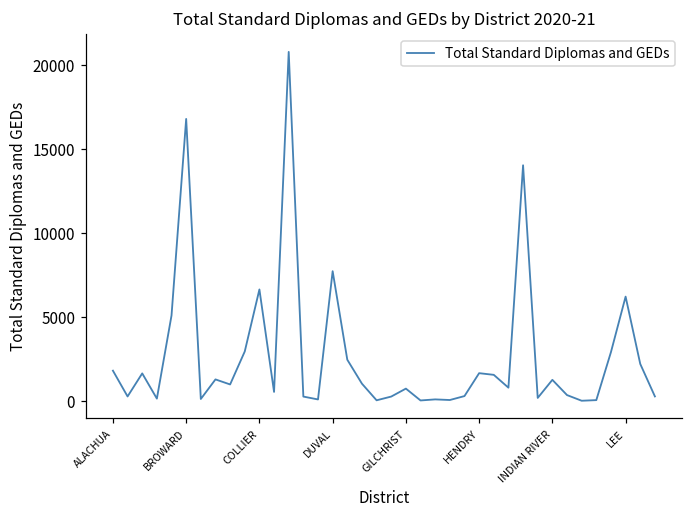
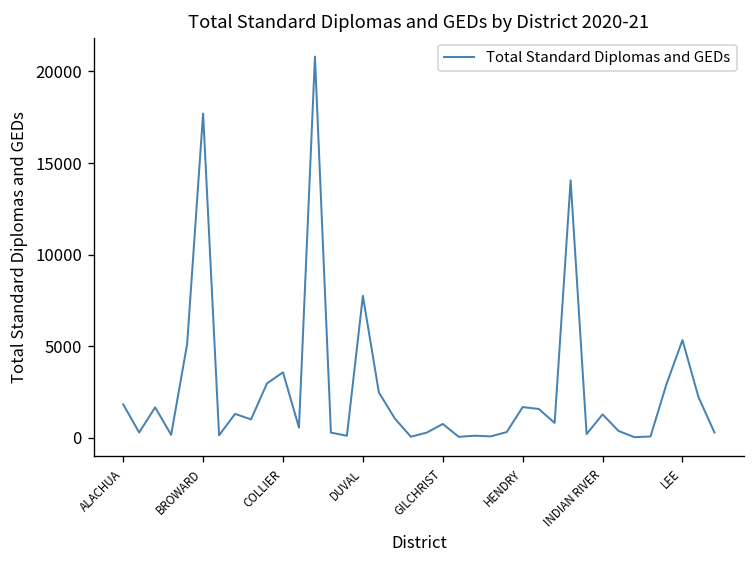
  {
    "ALACHUA": 1800,
-   "BROWARD": 16800,
-   "COLLIER": 6700,
+   "BROWARD": 17700,
+   "COLLIER": 3600,
    "DUVAL": 7800,
    "GILCHRIST": 800,
    "HENDRY": 1700,
    "INDIAN RIVER": 1300,
-   "LEE": 6200
+   "LEE": 5300
  }
